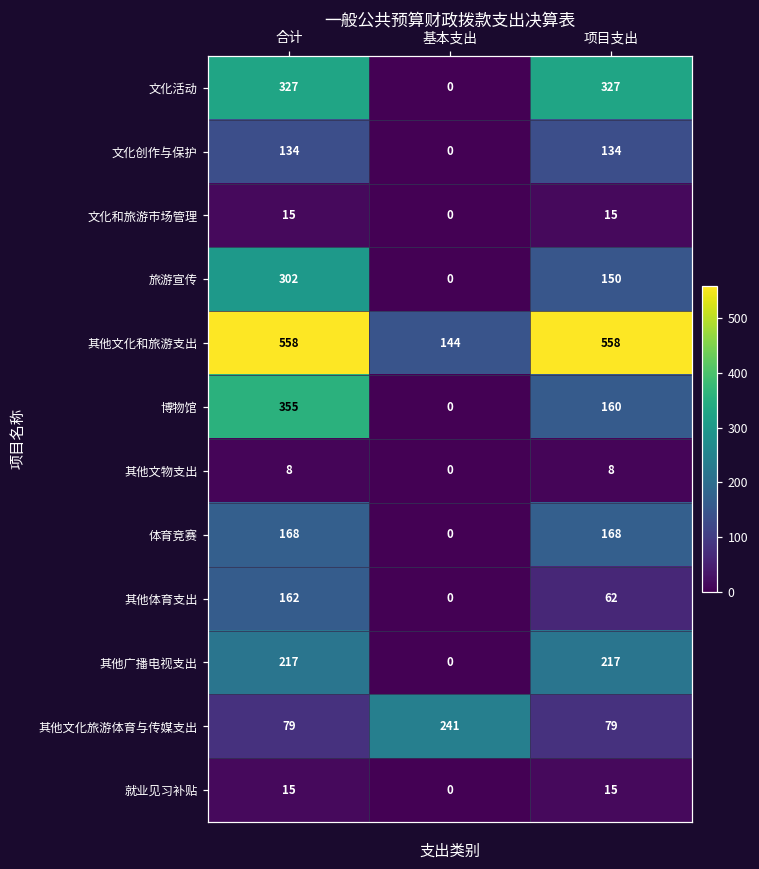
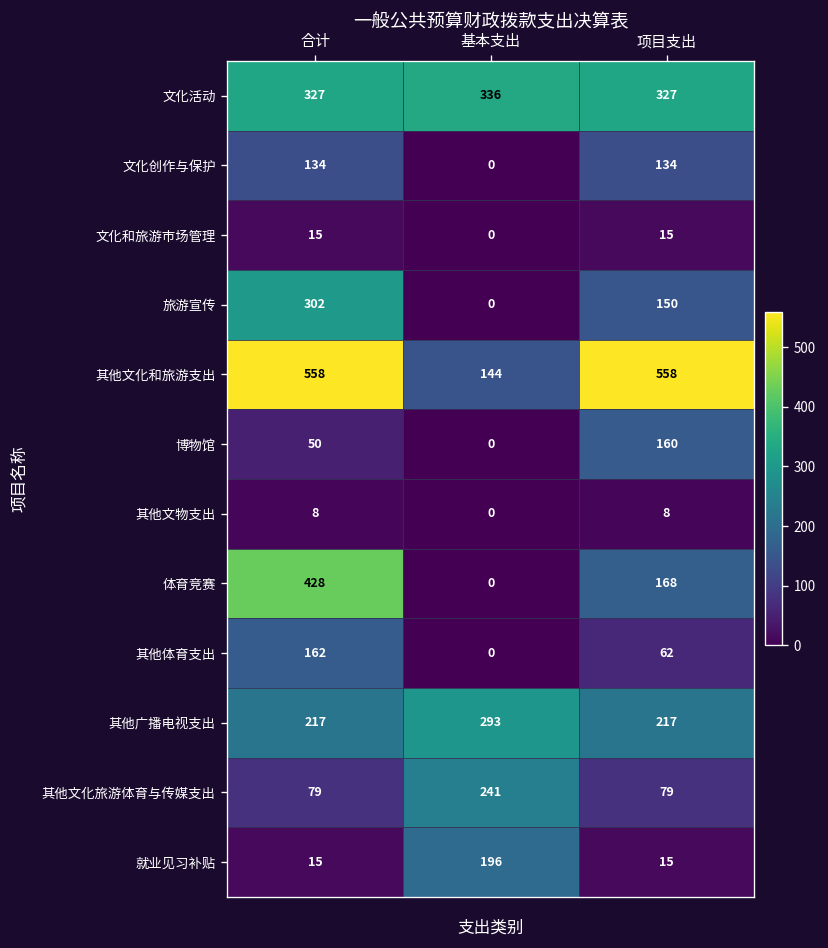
  {
    "文化活动": {
      "合计": 327,
-     "基本支出": 0,
+     "基本支出": 336,
      "项目支出": 327
    },
    "文化创作与保护": {
      "合计": 134,
      "基本支出": 0,
      "项目支出": 134
    },
    "文化和旅游市场管理": {
      "合计": 15,
      "基本支出": 0,
      "项目支出": 15
    },
    "旅游宣传": {
      "合计": 302,
      "基本支出": 0,
      "项目支出": 150
    },
    "其他文化和旅游支出": {
      "合计": 558,
      "基本支出": 144,
      "项目支出": 558
    },
    "博物馆": {
-     "合计": 355,
+     "合计": 50,
      "基本支出": 0,
      "项目支出": 160
    },
    "其他文物支出": {
      "合计": 8,
      "基本支出": 0,
      "项目支出": 8
    },
    "体育竞赛": {
-     "合计": 168,
+     "合计": 428,
      "基本支出": 0,
      "项目支出": 168
    },
    "其他体育支出": {
      "合计": 162,
      "基本支出": 0,
      "项目支出": 62
    },
    "其他广播电视支出": {
      "合计": 217,
-     "基本支出": 0,
+     "基本支出": 293,
      "项目支出": 217
    },
    "其他文化旅游体育与传媒支出": {
      "合计": 79,
      "基本支出": 241,
      "项目支出": 79
    },
    "就业见习补贴": {
      "合计": 15,
-     "基本支出": 0,
+     "基本支出": 196,
      "项目支出": 15
    }
  }
